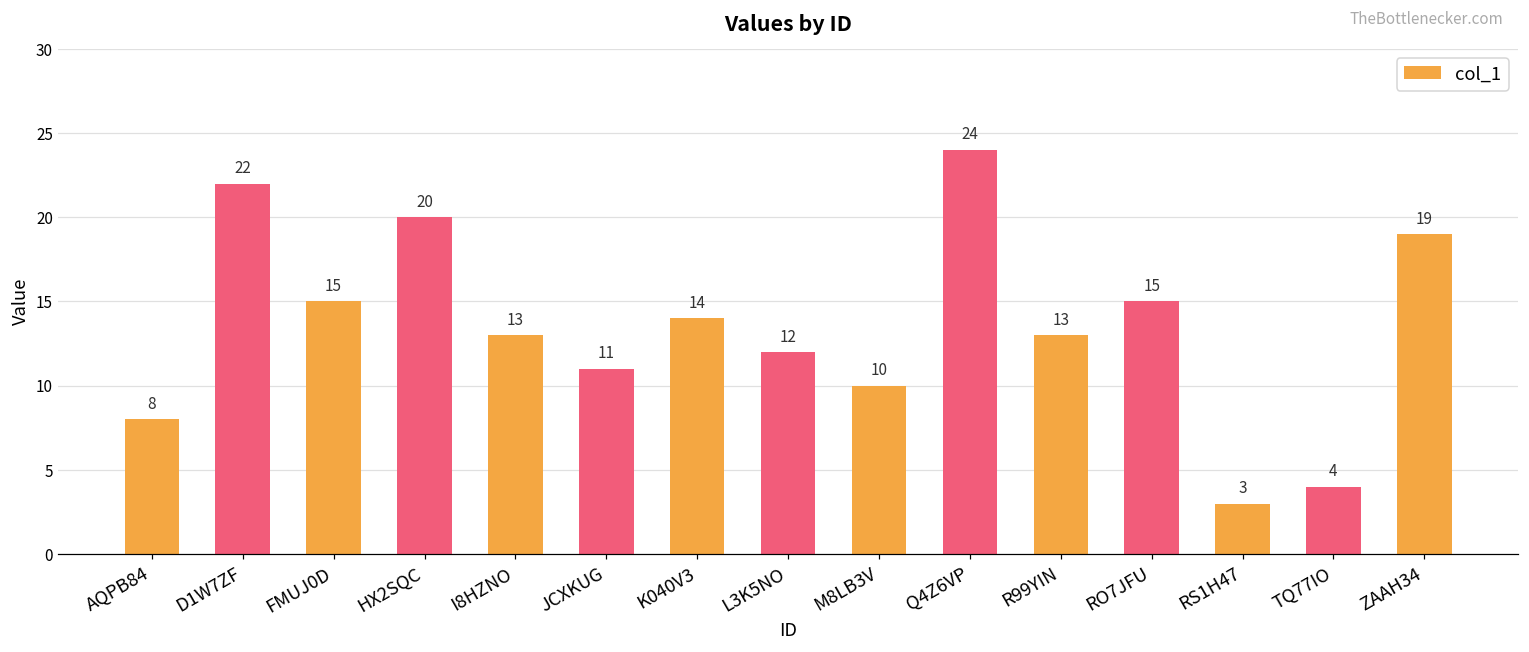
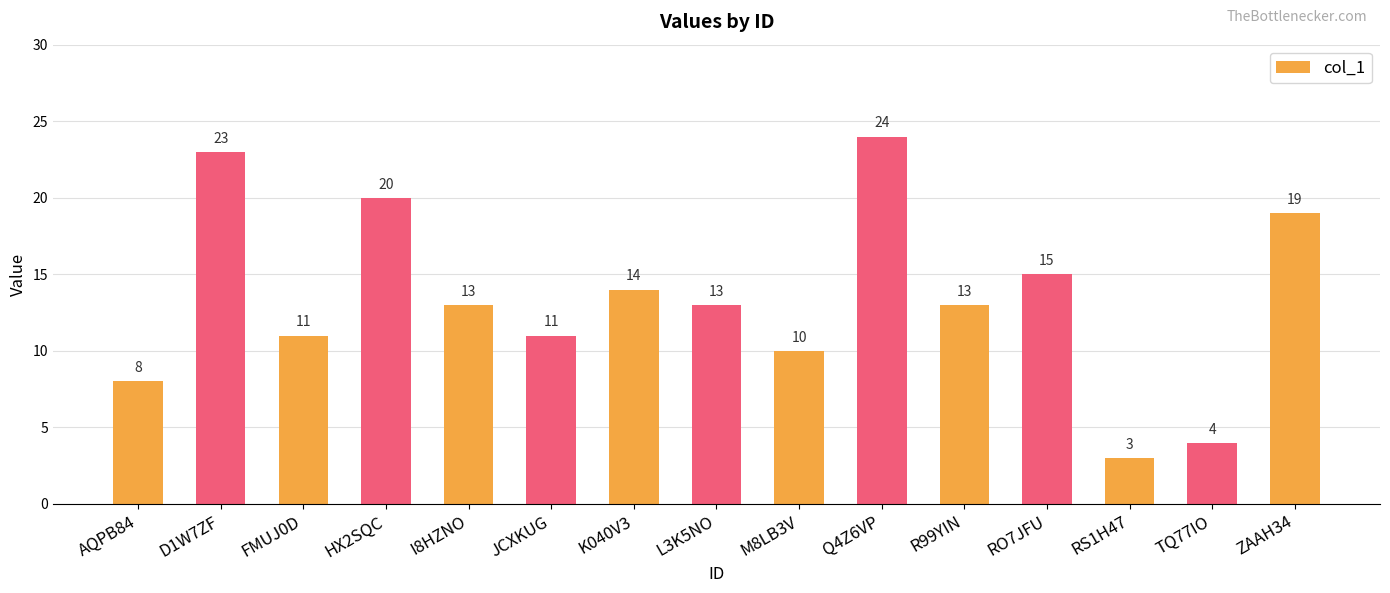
  {
    "AQPB84": 8,
-   "D1W7ZF": 22,
-   "FMUJ0D": 15,
+   "D1W7ZF": 23,
+   "FMUJ0D": 11,
    "HX2SQC": 20,
    "I8HZNO": 13,
    "JCXKUG": 11,
    "K040V3": 14,
-   "L3K5NO": 12,
+   "L3K5NO": 13,
    "M8LB3V": 10,
    "Q4Z6VP": 24,
    "R99YIN": 13,
    "RO7JFU": 15,
    "RS1H47": 3,
    "TQ77IO": 4,
    "ZAAH34": 19
  }
